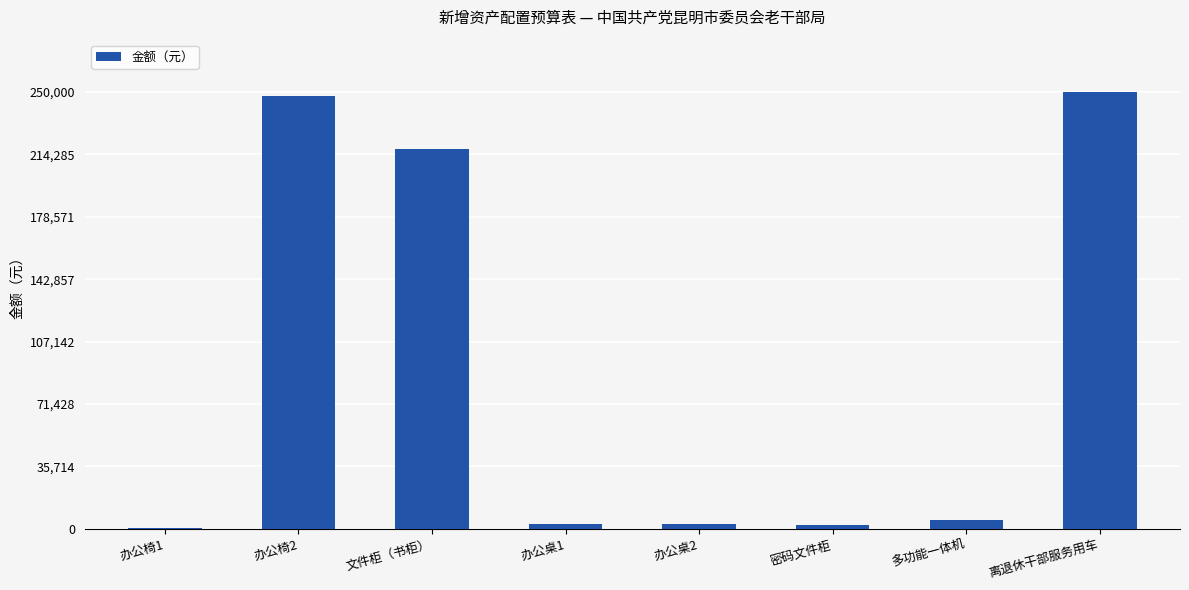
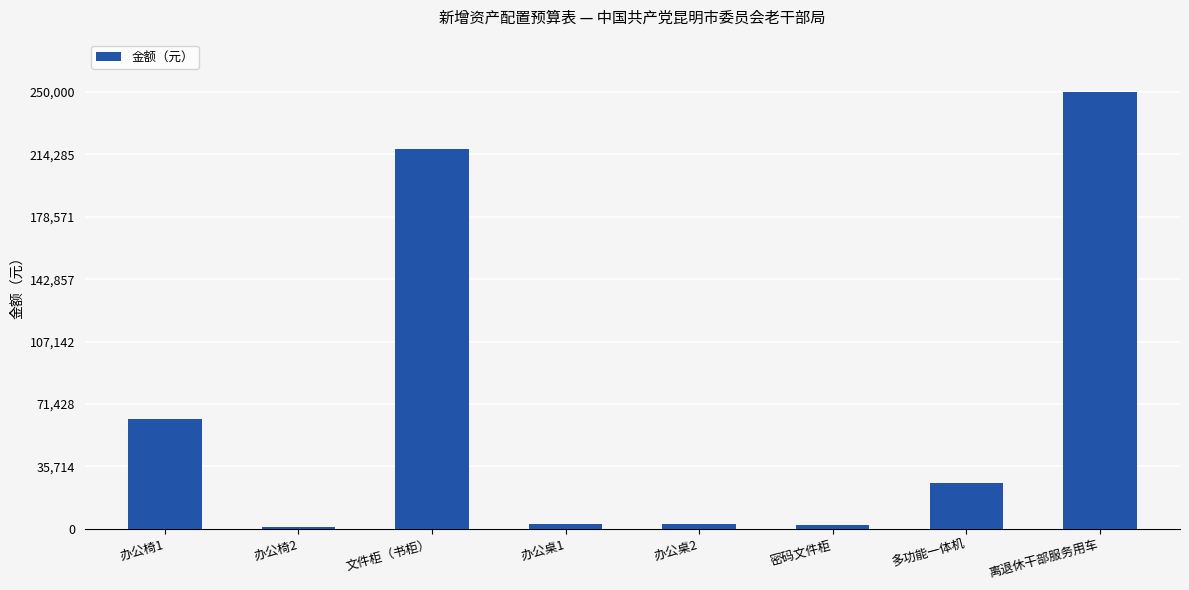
  {
-   "办公椅1": "1,000",
-   "办公椅2": "248,000",
+   "办公椅1": "63,000",
+   "办公椅2": "1,000",
    "文件柜（书柜）": "218,000",
    "办公桌1": "2,000",
    "办公桌2": "3,000",
    "密码文件柜": "2,000",
-   "多功能一体机": "5,000",
+   "多功能一体机": "26,000",
    "离退休干部服务用车": "250,000"
  }
